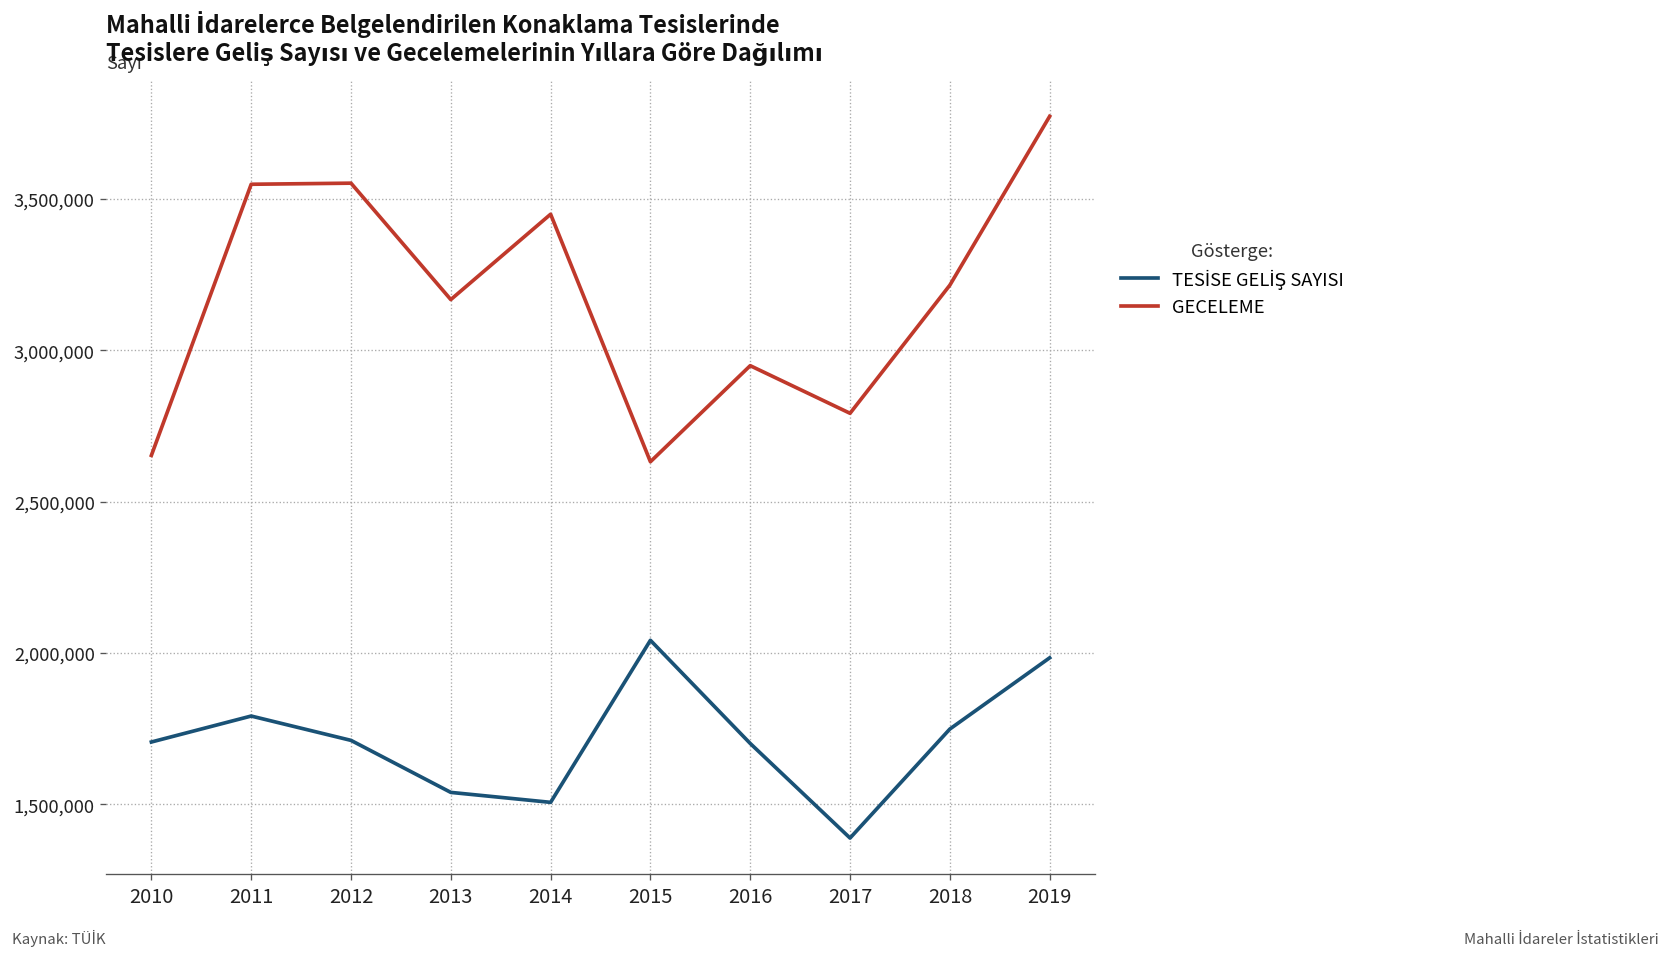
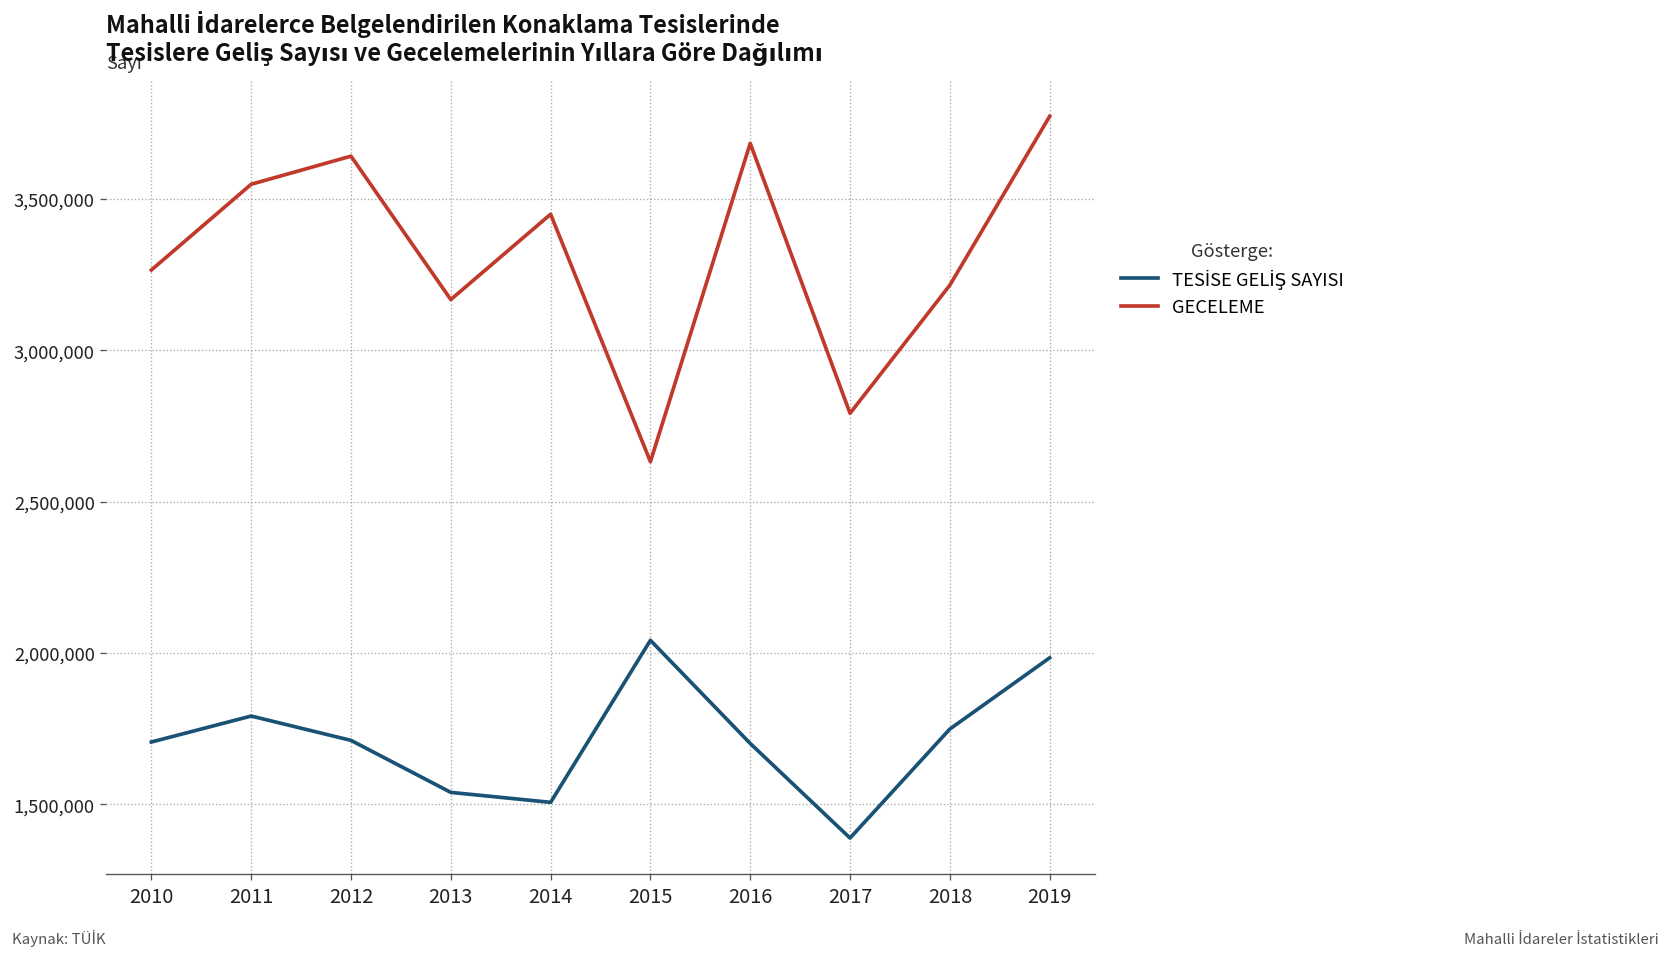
  {
    "TESİSE GELİŞ SAYISI": {
      "2010": "1,710,000",
      "2011": "1,790,000",
      "2012": "1,710,000",
      "2013": "1,540,000",
      "2014": "1,510,000",
      "2015": "2,040,000",
      "2016": "1,700,000",
      "2017": "1,390,000",
      "2018": "1,750,000",
      "2019": "1,980,000"
    },
    "GECELEME": {
-     "2010": "2,650,000",
+     "2010": "3,270,000",
      "2011": "3,550,000",
-     "2012": "3,550,000",
+     "2012": "3,640,000",
      "2013": "3,170,000",
      "2014": "3,450,000",
      "2015": "2,630,000",
-     "2016": "2,950,000",
+     "2016": "3,680,000",
      "2017": "2,790,000",
      "2018": "3,220,000",
      "2019": "3,770,000"
    }
  }
